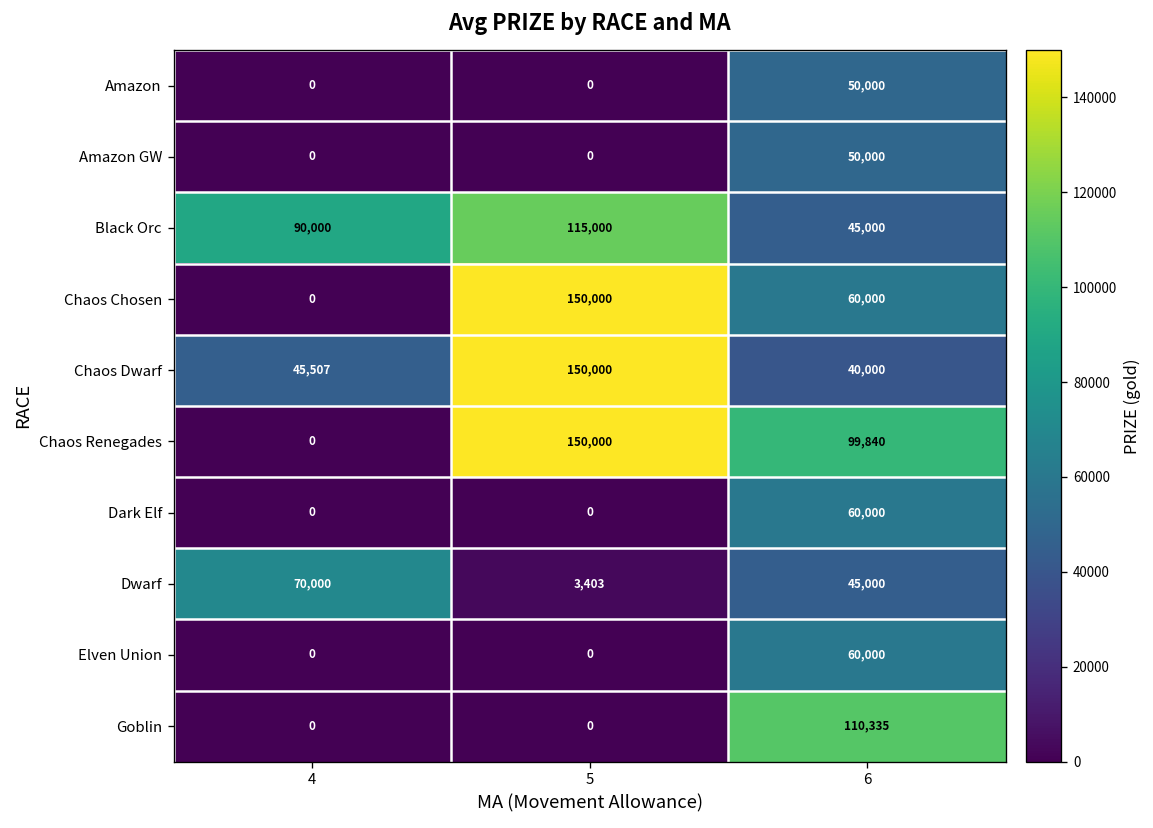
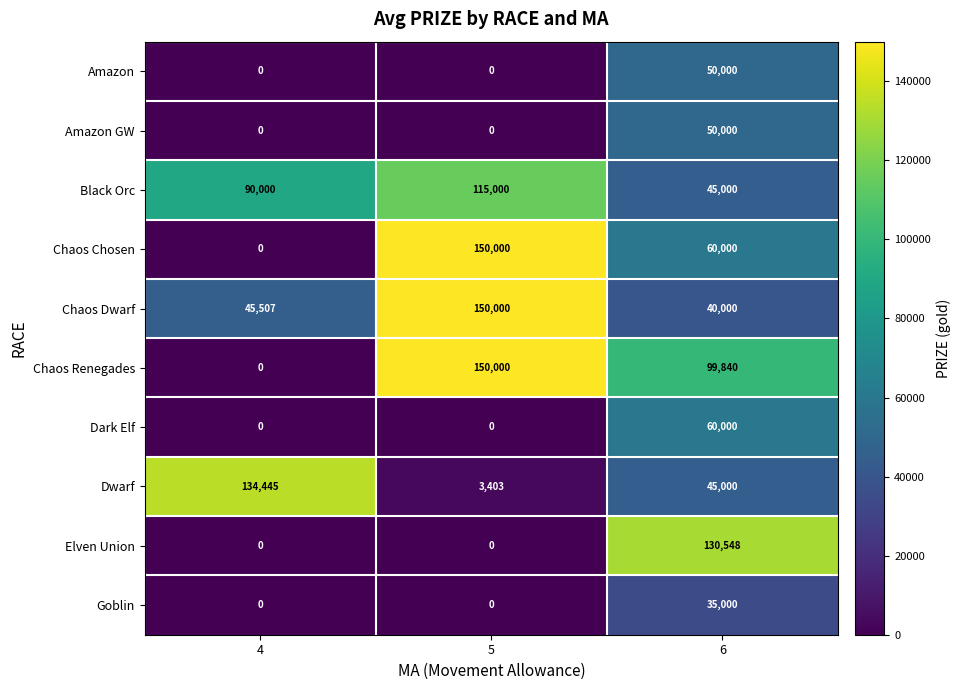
  {
    "Amazon": {
      "4": "0",
      "5": "0",
      "6": "50,000"
    },
    "Amazon GW": {
      "4": "0",
      "5": "0",
      "6": "50,000"
    },
    "Black Orc": {
      "4": "90,000",
      "5": "115,000",
      "6": "45,000"
    },
    "Chaos Chosen": {
      "4": "0",
      "5": "150,000",
      "6": "60,000"
    },
    "Chaos Dwarf": {
      "4": "45,507",
      "5": "150,000",
      "6": "40,000"
    },
    "Chaos Renegades": {
      "4": "0",
      "5": "150,000",
      "6": "99,840"
    },
    "Dark Elf": {
      "4": "0",
      "5": "0",
      "6": "60,000"
    },
    "Dwarf": {
-     "4": "70,000",
+     "4": "134,445",
      "5": "3,403",
      "6": "45,000"
    },
    "Elven Union": {
      "4": "0",
      "5": "0",
-     "6": "60,000"
+     "6": "130,548"
    },
    "Goblin": {
      "4": "0",
      "5": "0",
-     "6": "110,335"
+     "6": "35,000"
    }
  }
